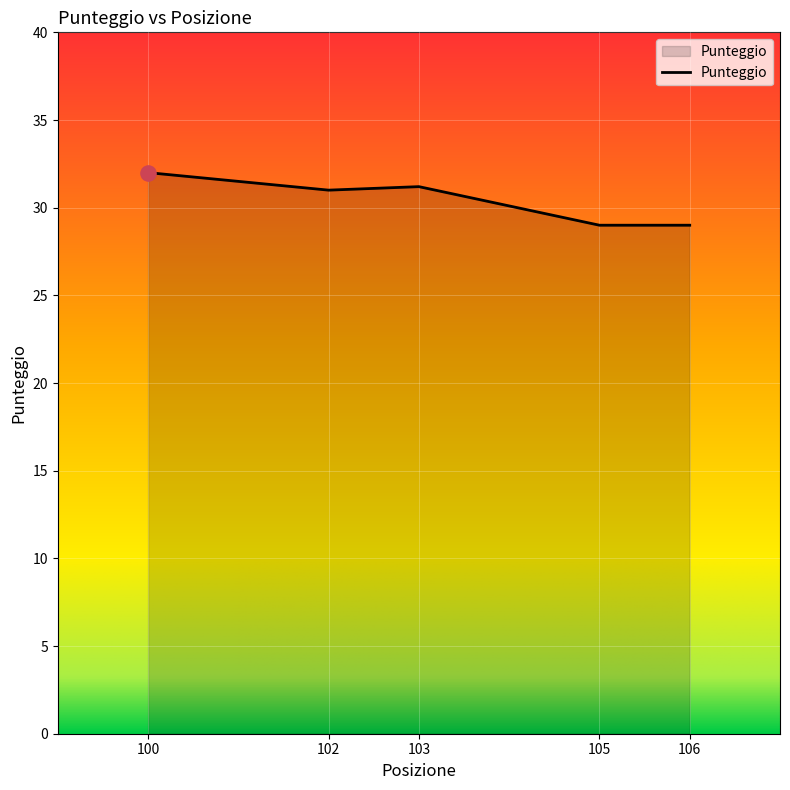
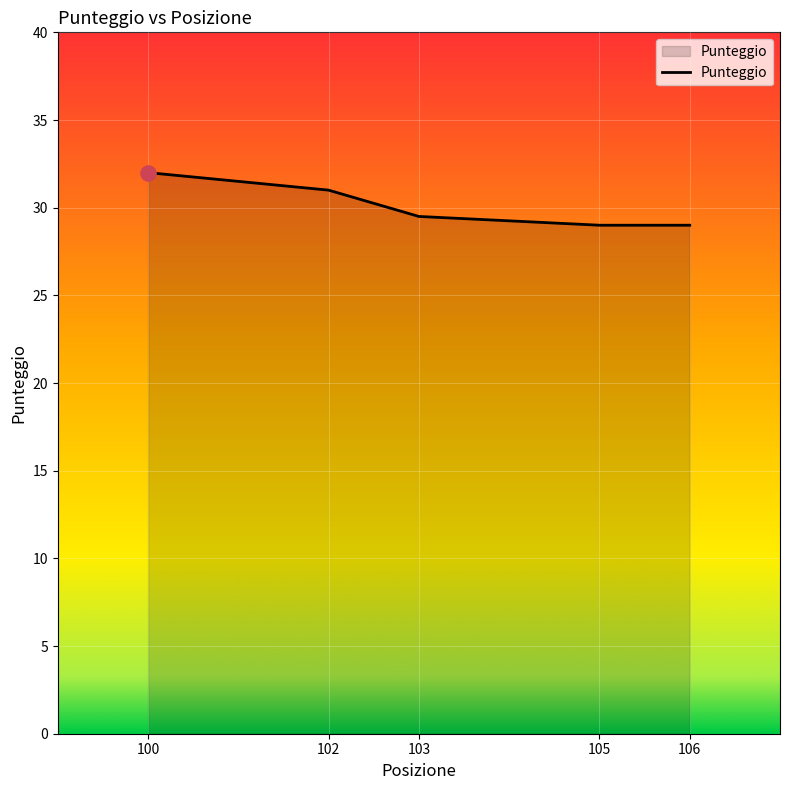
  {
    "Punteggio": {
      "102": 31.0,
-     "103": 31.2,
+     "103": 29.5,
      "105": 29.0,
      "106": 29.0
    }
  }
